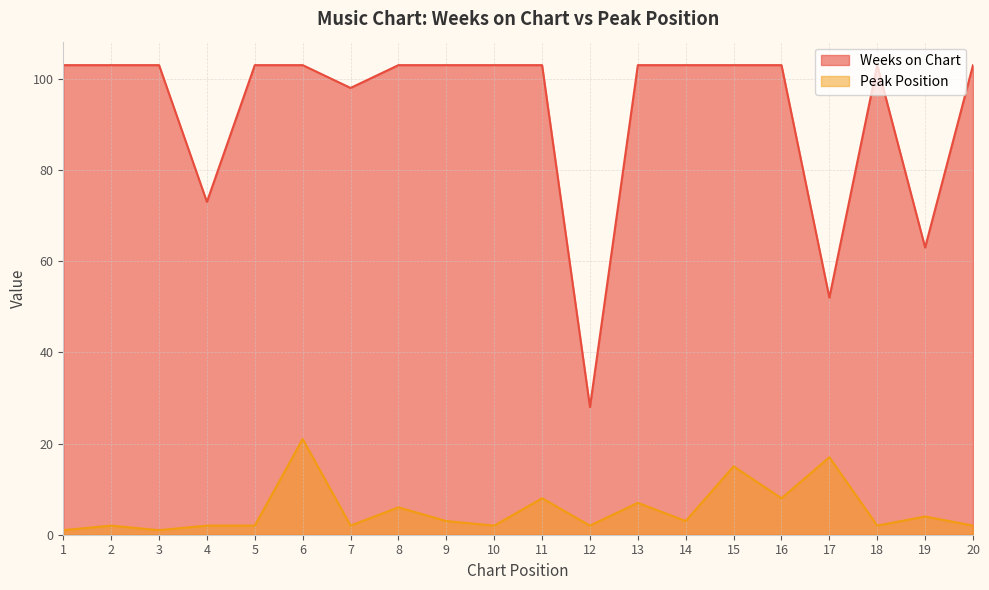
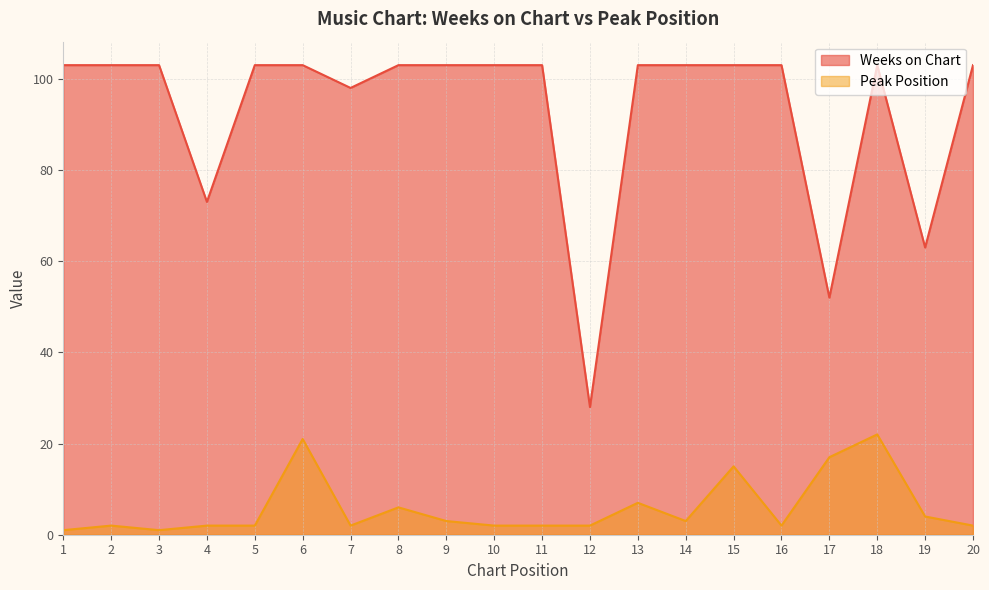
  {
    "Weeks on Chart": {
      "1": 103,
      "2": 103,
      "3": 103,
      "4": 73,
      "5": 103,
      "6": 103,
      "7": 98,
      "8": 103,
      "9": 103,
      "10": 103,
      "11": 103,
      "12": 28,
      "13": 103,
      "14": 103,
      "15": 103,
      "16": 103,
      "17": 52,
      "19": 63,
      "20": 103
    },
    "Peak Position": {
      "1": 1,
      "2": 2,
      "3": 1,
      "4": 2,
      "5": 2,
      "6": 21,
      "7": 2,
      "8": 6,
      "9": 3,
      "10": 2,
-     "11": 8,
+     "11": 2,
      "12": 2,
      "13": 7,
      "14": 3,
      "15": 15,
-     "16": 8,
+     "16": 2,
      "17": 17,
-     "18": 2,
+     "18": 22,
      "19": 4,
      "20": 2
    }
  }
